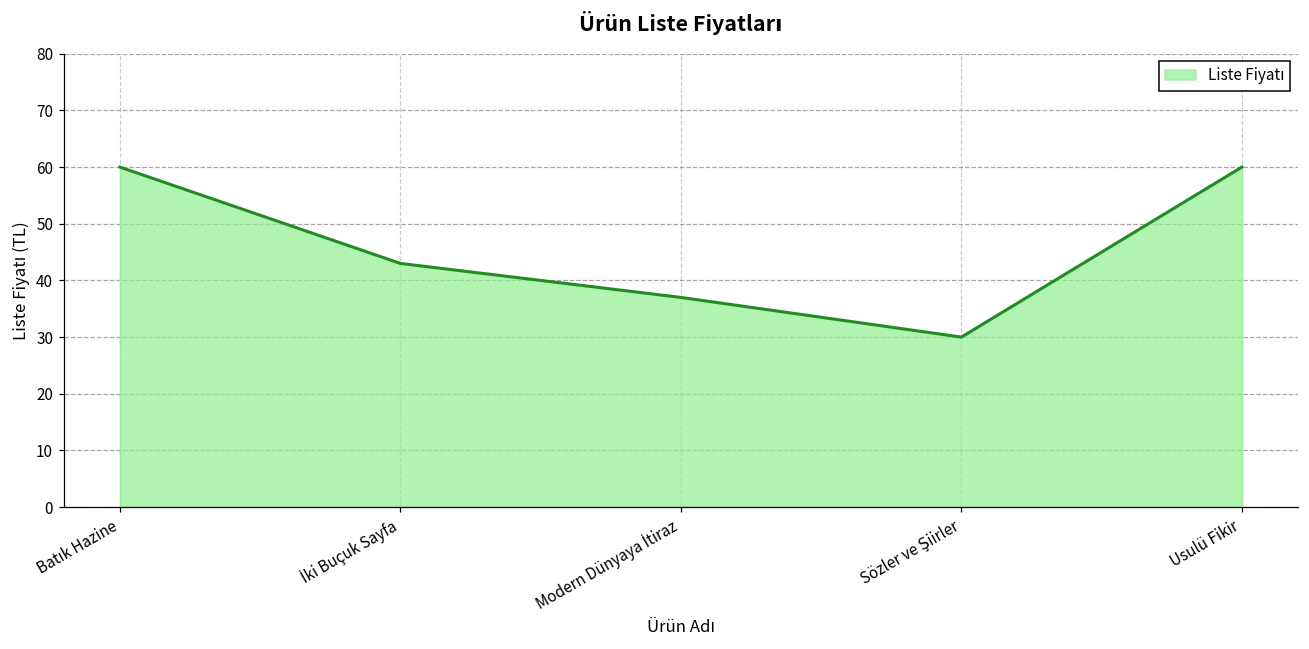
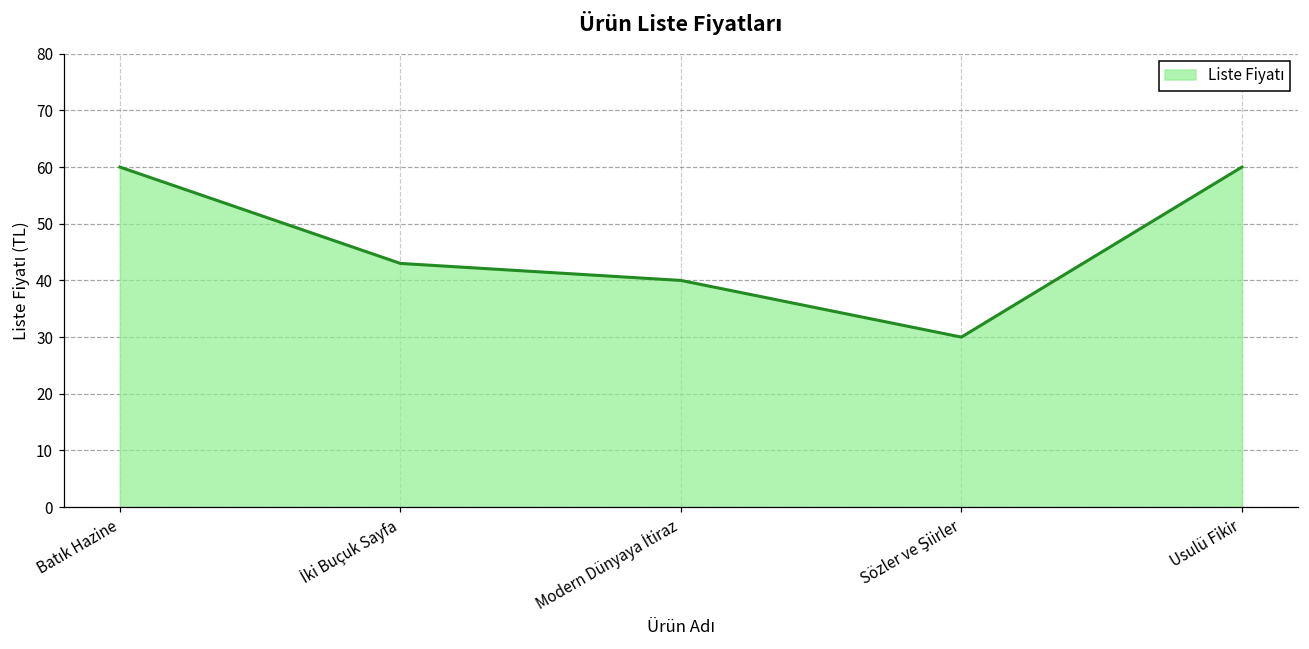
  {
    "Batık Hazine": 60,
    "İki Buçuk Sayfa": 43,
-   "Modern Dünyaya İtiraz": 37,
+   "Modern Dünyaya İtiraz": 40,
    "Sözler ve Şiirler": 30,
    "Usulü Fikir": 60
  }
